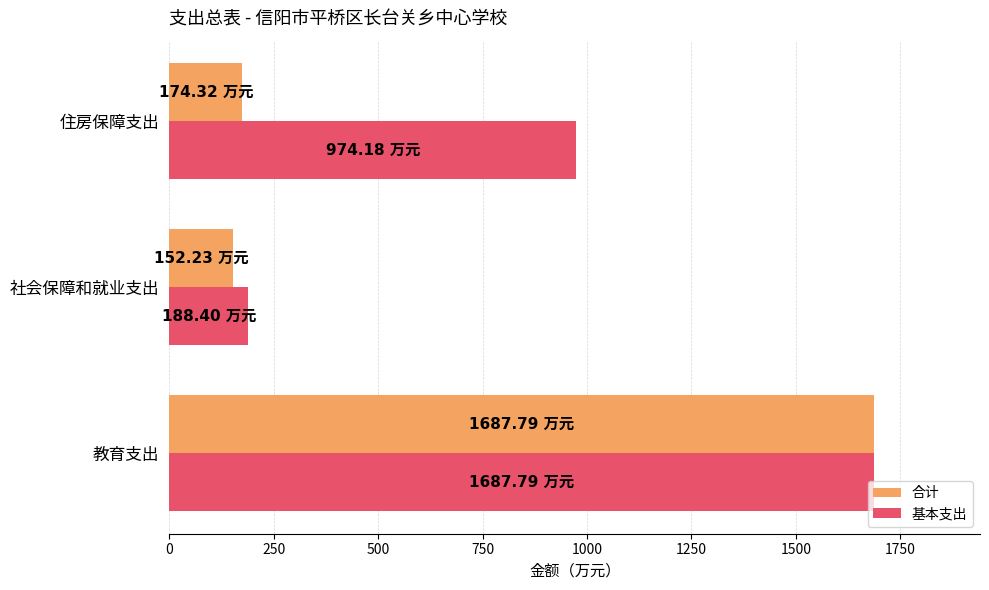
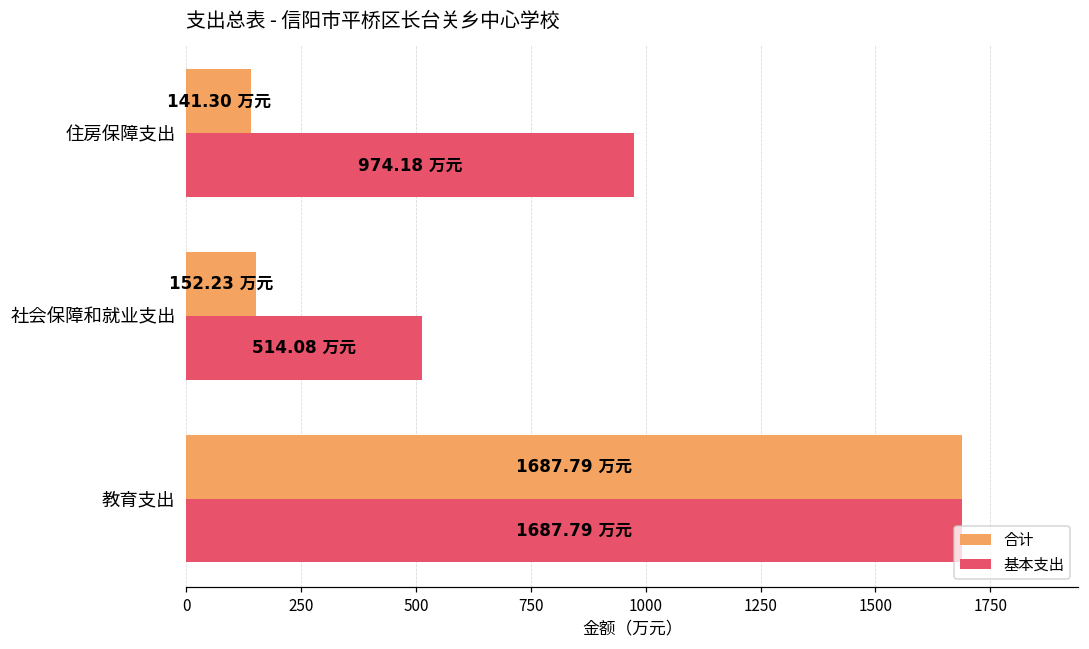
  {
    "合计": {
-     "住房保障支出": 174.32,
+     "住房保障支出": 141.30,
      "社会保障和就业支出": 152.23,
      "教育支出": 1687.79
    },
    "基本支出": {
      "住房保障支出": 974.18,
-     "社会保障和就业支出": 188.40
+     "社会保障和就业支出": 514.08
    }
  }
